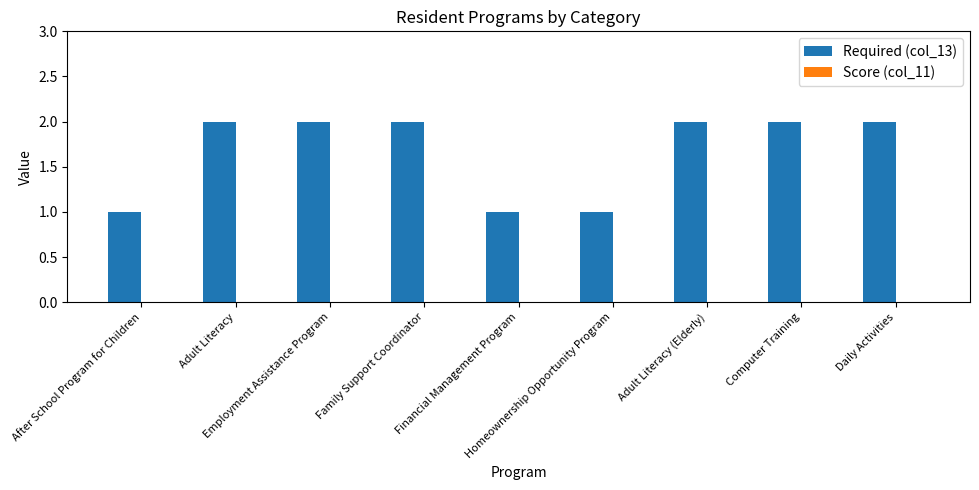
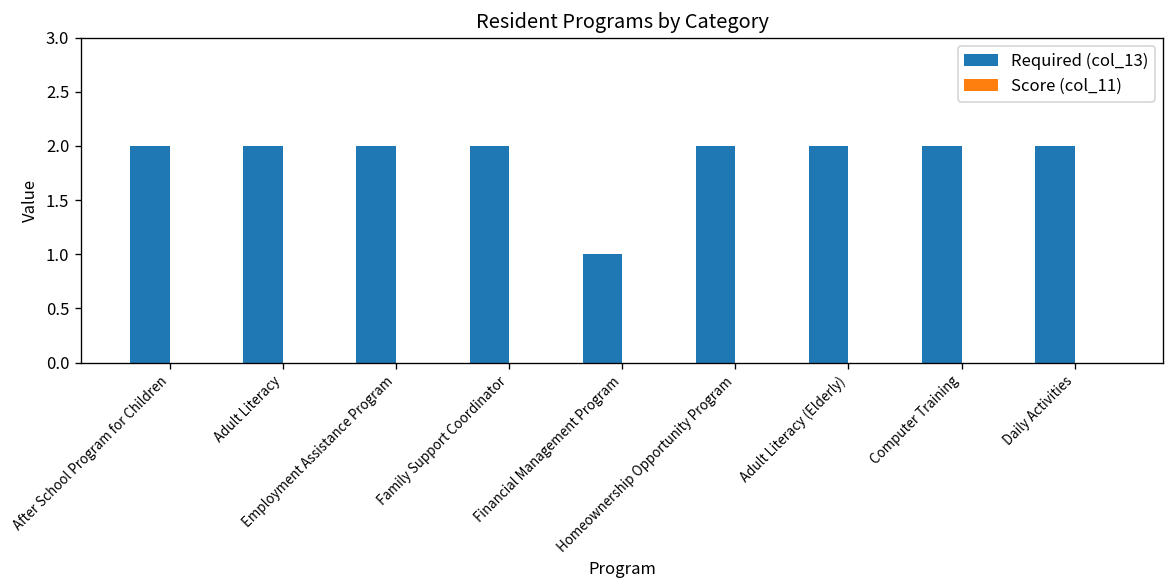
  {
    "Required (col_13)": {
-     "After School Program for Children": 1,
+     "After School Program for Children": 2,
      "Adult Literacy": 2,
      "Employment Assistance Program": 2,
      "Family Support Coordinator": 2,
      "Financial Management Program": 1,
-     "Homeownership Opportunity Program": 1,
+     "Homeownership Opportunity Program": 2,
      "Adult Literacy (Elderly)": 2,
      "Computer Training": 2,
      "Daily Activities": 2
    },
    "Score (col_11)": {
      "After School Program for Children": 0,
      "Adult Literacy": 0,
      "Employment Assistance Program": 0,
      "Family Support Coordinator": 0,
      "Financial Management Program": 0,
      "Homeownership Opportunity Program": 0,
      "Adult Literacy (Elderly)": 0,
      "Computer Training": 0,
      "Daily Activities": 0
    }
  }
